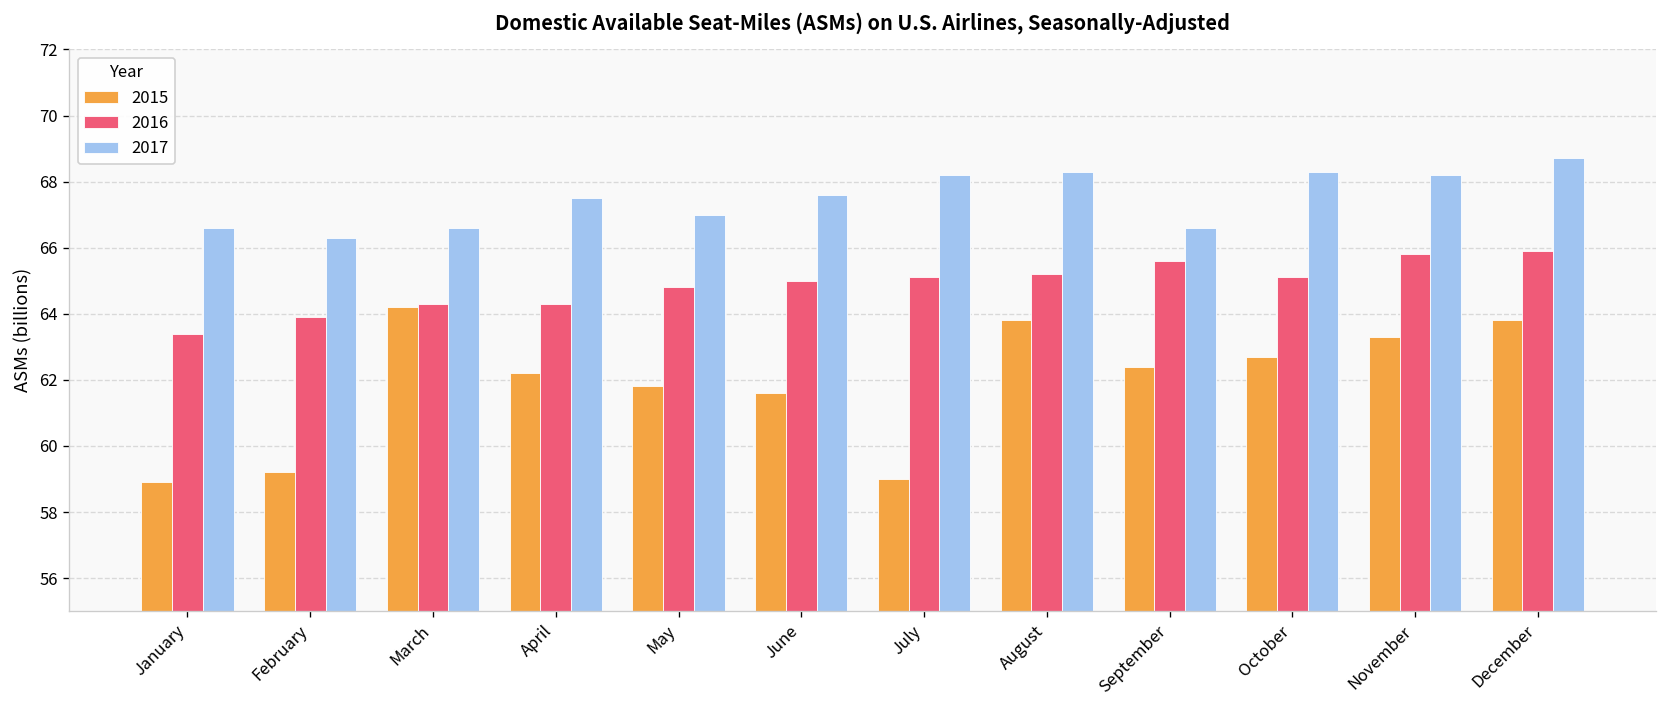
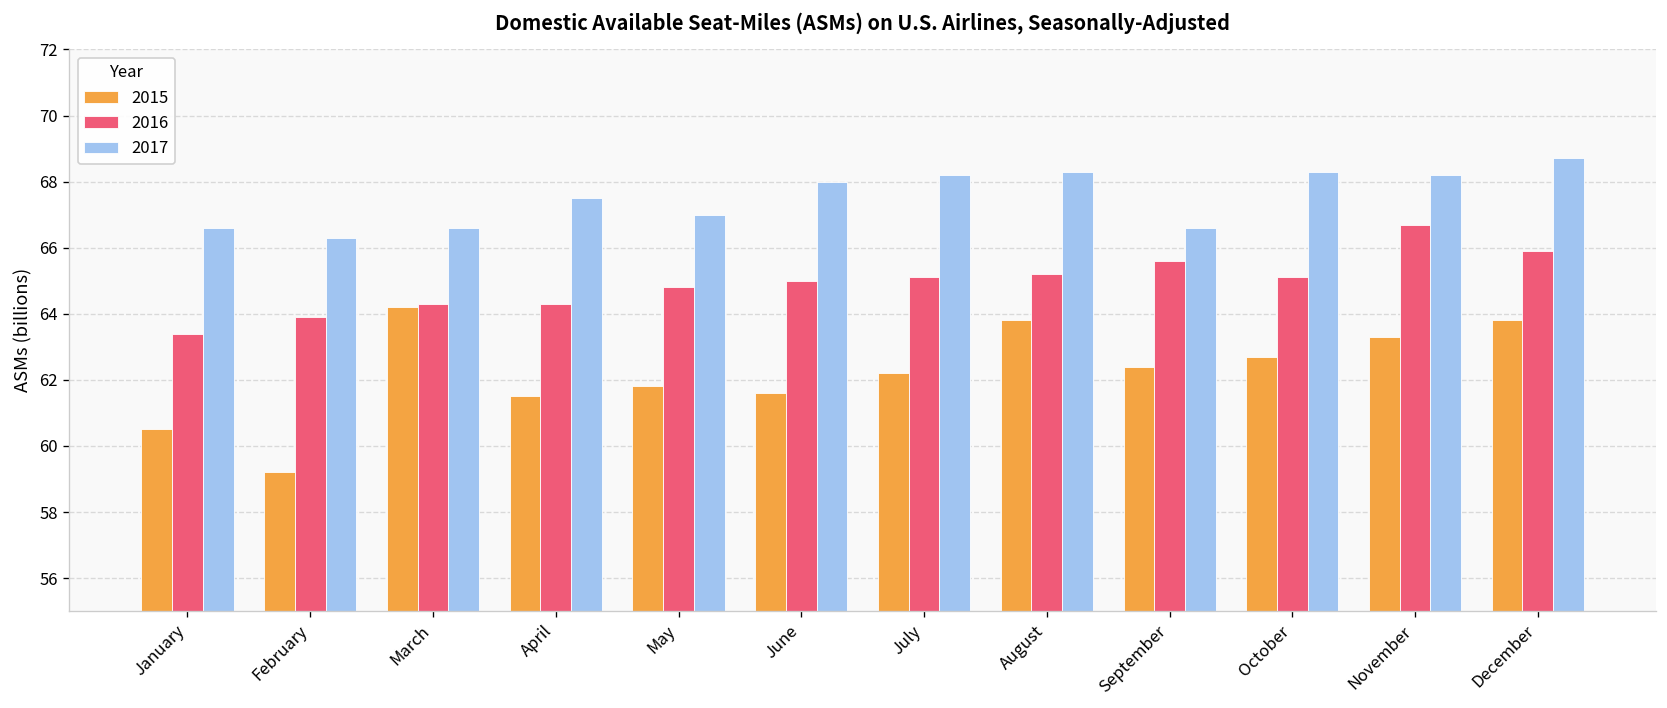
  {
    "2015": {
-     "January": 58.9,
+     "January": 60.5,
      "February": 59.2,
      "March": 64.2,
-     "April": 62.2,
+     "April": 61.5,
      "May": 61.8,
      "June": 61.6,
-     "July": 59.0,
+     "July": 62.2,
      "August": 63.8,
      "September": 62.4,
      "October": 62.7,
      "November": 63.3,
      "December": 63.8
    },
    "2016": {
      "January": 63.4,
      "February": 63.9,
      "March": 64.3,
      "April": 64.3,
      "May": 64.8,
      "June": 65.0,
      "July": 65.1,
      "August": 65.2,
      "September": 65.6,
      "October": 65.1,
-     "November": 65.8,
+     "November": 66.7,
      "December": 65.9
    },
    "2017": {
      "January": 66.6,
      "February": 66.3,
      "March": 66.6,
      "April": 67.5,
      "May": 67.0,
-     "June": 67.6,
+     "June": 68.0,
      "July": 68.2,
      "August": 68.3,
      "September": 66.6,
      "October": 68.3,
      "November": 68.2,
      "December": 68.7
    }
  }
